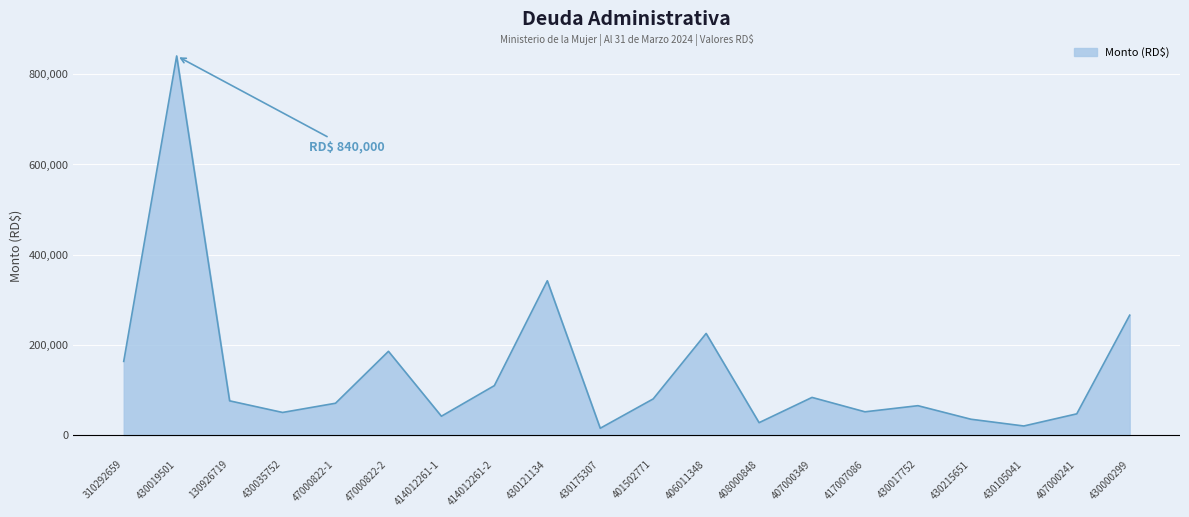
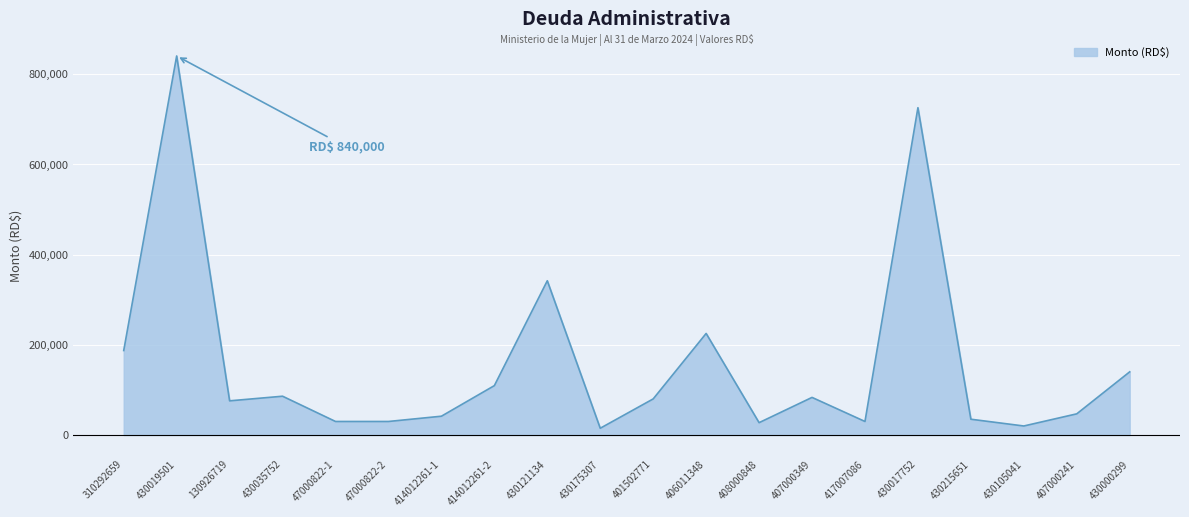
  {
-   "310292659": "160,000",
+   "310292659": "190,000",
    "130926719": "80,000",
-   "430035752": "50,000",
-   "47000822-1": "70,000",
-   "47000822-2": "190,000",
+   "430035752": "90,000",
+   "47000822-1": "30,000",
+   "47000822-2": "30,000",
    "414012261-1": "40,000",
    "414012261-2": "110,000",
    "430121134": "340,000",
    "430175307": "20,000",
    "401502771": "80,000",
    "406011348": "230,000",
    "408000848": "30,000",
    "407000349": "80,000",
-   "417007086": "50,000",
-   "430017752": "70,000",
+   "417007086": "30,000",
+   "430017752": "730,000",
    "430215651": "40,000",
    "430105041": "20,000",
    "407000241": "50,000",
-   "430000299": "270,000"
+   "430000299": "140,000"
  }
